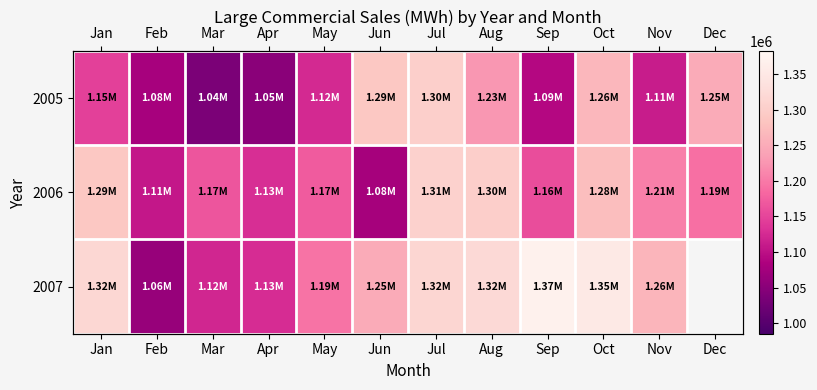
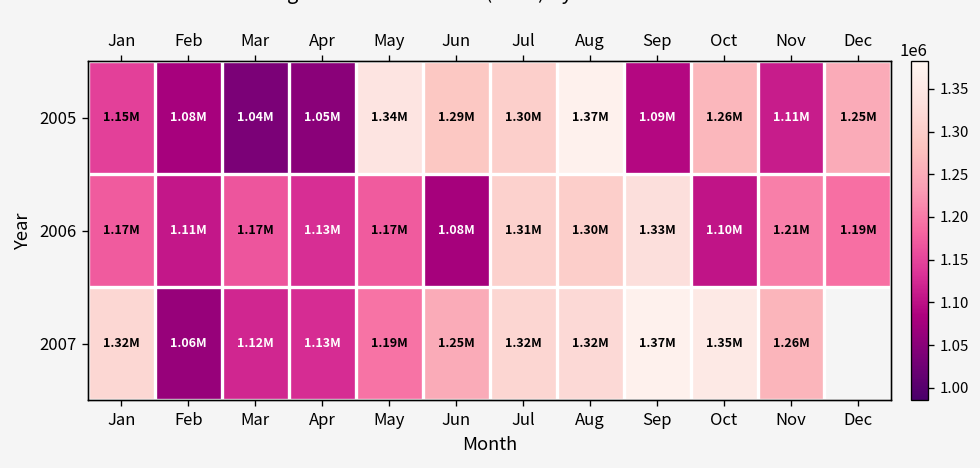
  {
    "2005": {
      "Jan": "1.15M",
      "Feb": "1.08M",
      "Mar": "1.04M",
      "Apr": "1.05M",
-     "May": "1.12M",
+     "May": "1.34M",
      "Jun": "1.29M",
      "Jul": "1.30M",
-     "Aug": "1.23M",
+     "Aug": "1.37M",
      "Sep": "1.09M",
      "Oct": "1.26M",
      "Nov": "1.11M",
      "Dec": "1.25M"
    },
    "2006": {
-     "Jan": "1.29M",
+     "Jan": "1.17M",
      "Feb": "1.11M",
      "Mar": "1.17M",
      "Apr": "1.13M",
      "May": "1.17M",
      "Jun": "1.08M",
      "Jul": "1.31M",
      "Aug": "1.30M",
-     "Sep": "1.16M",
-     "Oct": "1.28M",
+     "Sep": "1.33M",
+     "Oct": "1.10M",
      "Nov": "1.21M",
      "Dec": "1.19M"
    },
    "2007": {
      "Jan": "1.32M",
      "Feb": "1.06M",
      "Mar": "1.12M",
      "Apr": "1.13M",
      "May": "1.19M",
      "Jun": "1.25M",
      "Jul": "1.32M",
      "Aug": "1.32M",
      "Sep": "1.37M",
      "Oct": "1.35M",
      "Nov": "1.26M"
    }
  }
